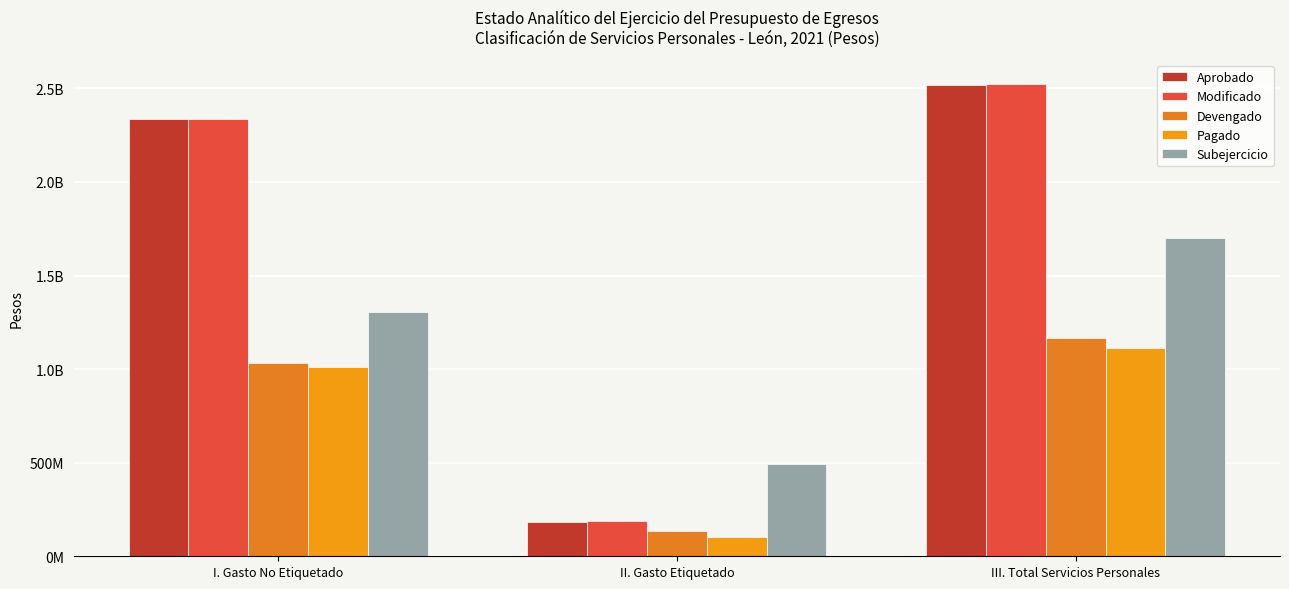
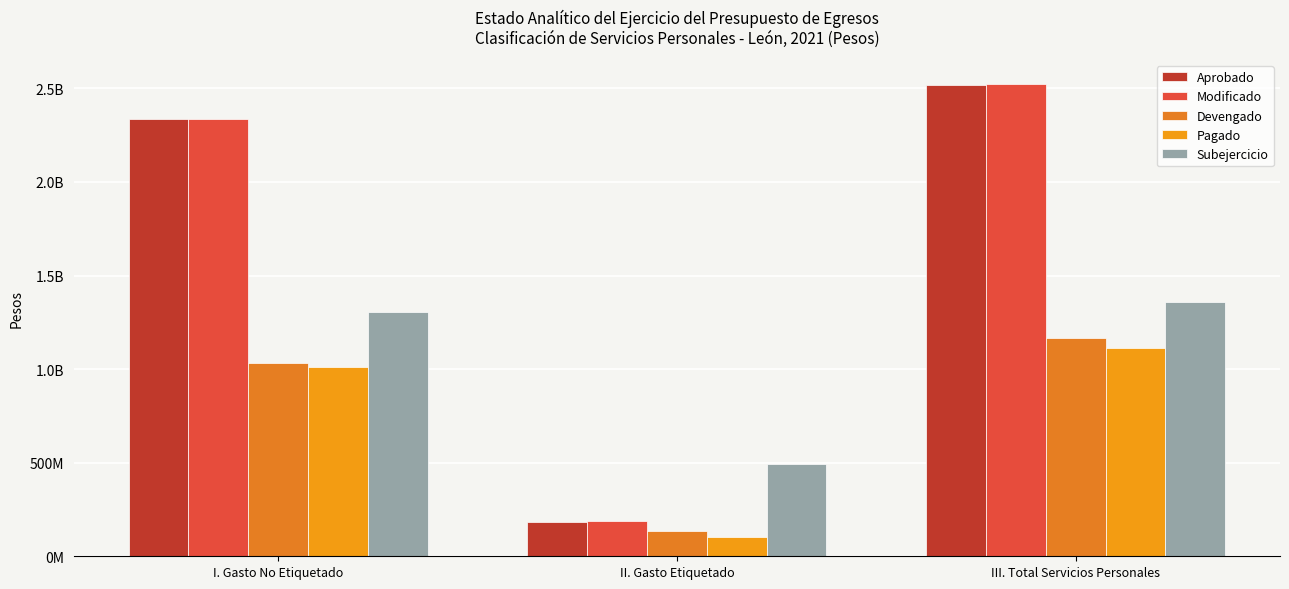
  {
    "Subejercicio": {
      "I. Gasto No Etiquetado": 1310000000,
      "II. Gasto Etiquetado": 490000000,
-     "III. Total Servicios Personales": 1700000000
+     "III. Total Servicios Personales": 1360000000
    }
  }
